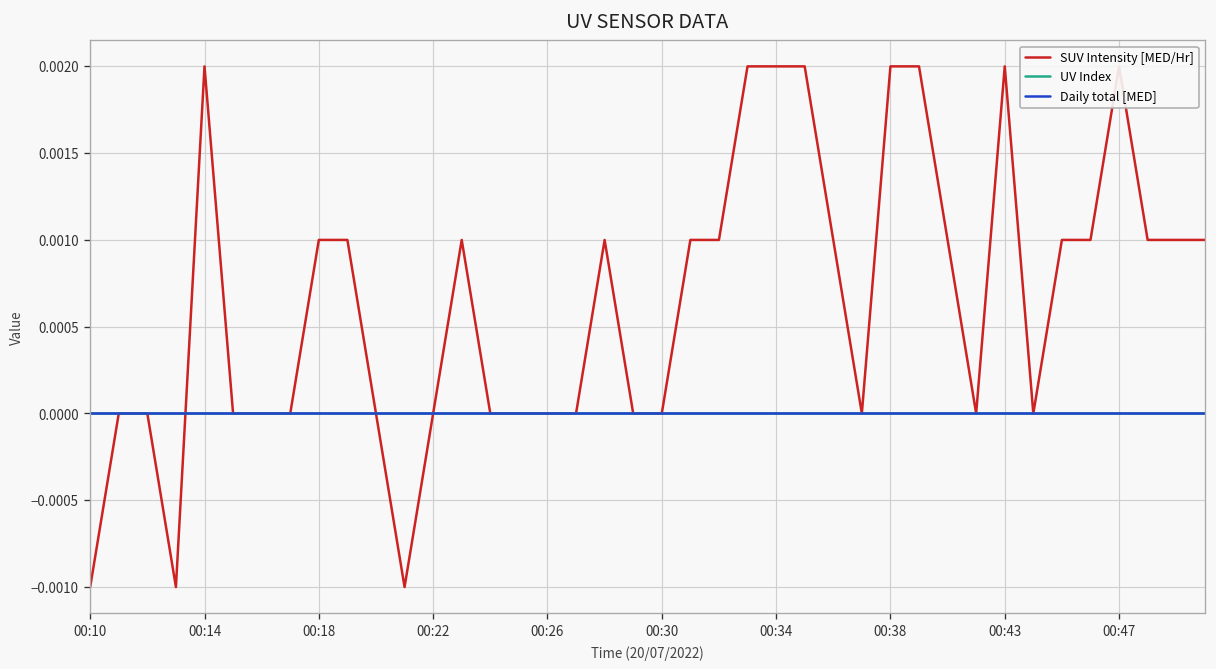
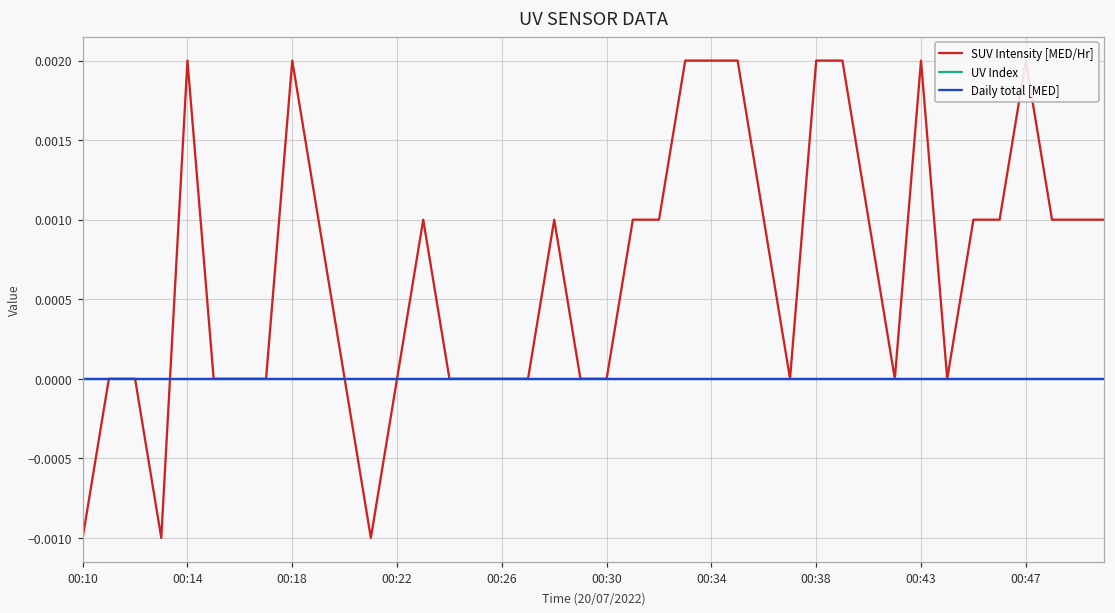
  {
    "SUV Intensity [MED/Hr]": {
      "00:10": -0.001,
      "00:14": 0.002,
-     "00:18": 0.001,
+     "00:18": 0.002,
      "00:34": 0.002,
      "00:38": 0.002,
      "00:43": 0.002
    },
    "Daily total [MED]": {
      "00:10": 0.000,
      "00:14": 0.000,
      "00:18": 0.000,
      "00:34": 0.000,
      "00:38": 0.000,
      "00:43": 0.000,
      "00:47": 0.000
    }
  }
